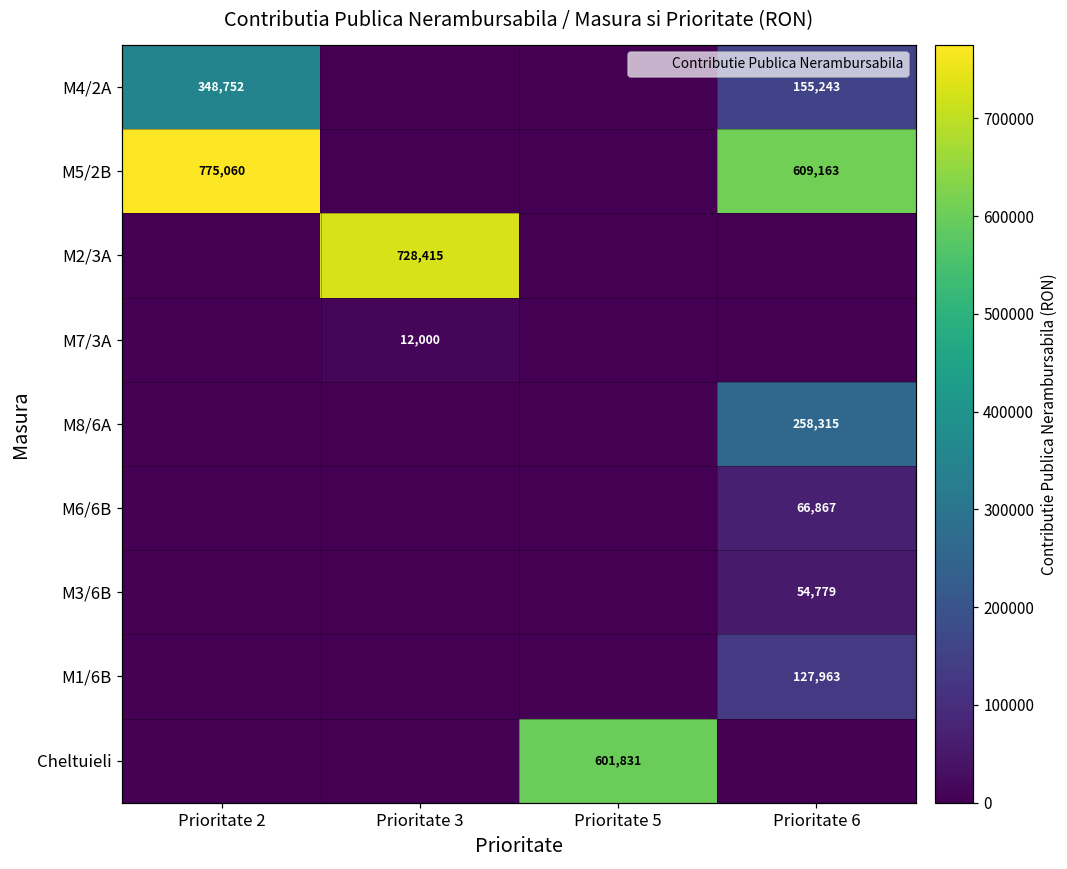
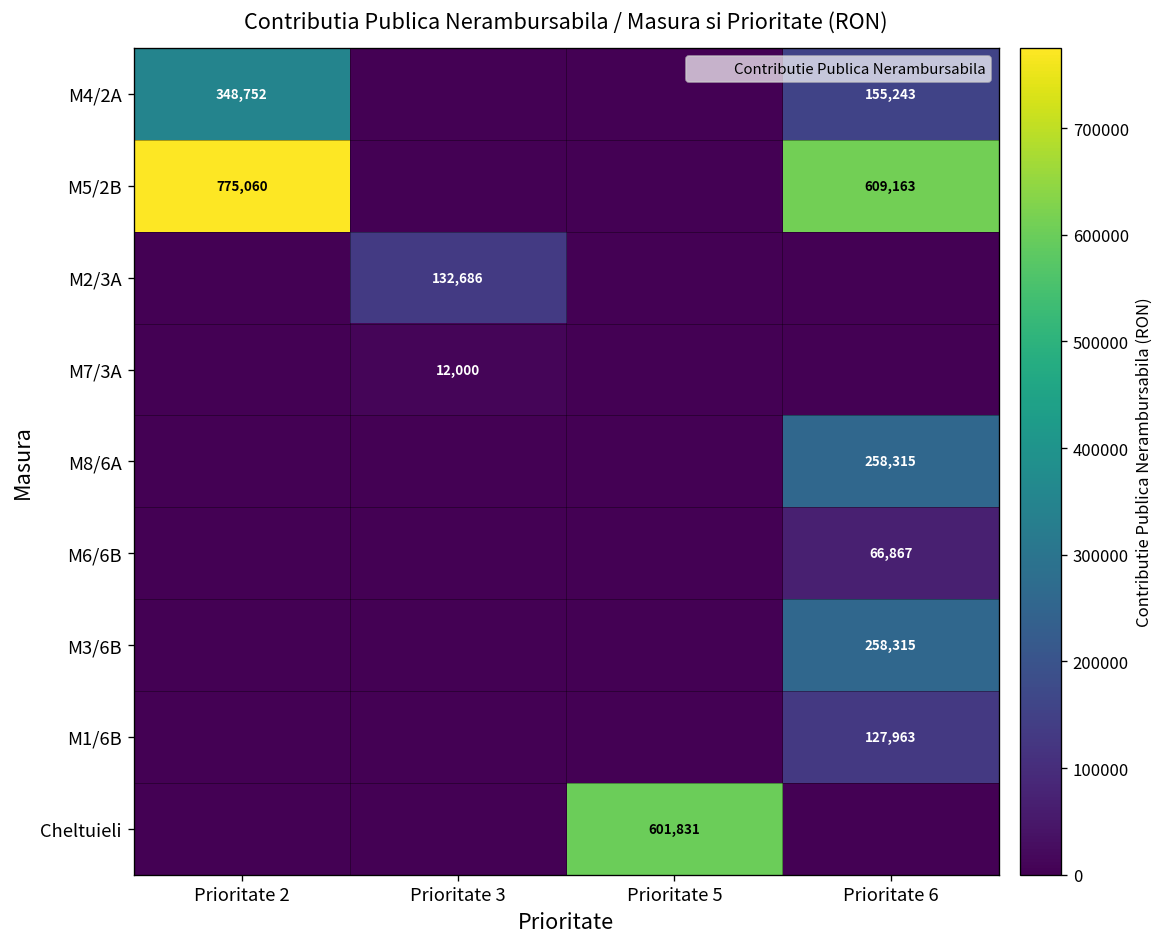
  {
    "M4/2A": {
      "Prioritate 2": "348,752",
      "Prioritate 6": "155,243"
    },
    "M5/2B": {
      "Prioritate 2": "775,060",
      "Prioritate 6": "609,163"
    },
    "M2/3A": {
-     "Prioritate 3": "728,415"
+     "Prioritate 3": "132,686"
    },
    "M7/3A": {
      "Prioritate 3": "12,000"
    },
    "M8/6A": {
      "Prioritate 6": "258,315"
    },
    "M6/6B": {
      "Prioritate 6": "66,867"
    },
    "M3/6B": {
-     "Prioritate 6": "54,779"
+     "Prioritate 6": "258,315"
    },
    "M1/6B": {
      "Prioritate 6": "127,963"
    },
    "Cheltuieli": {
      "Prioritate 5": "601,831"
    }
  }
